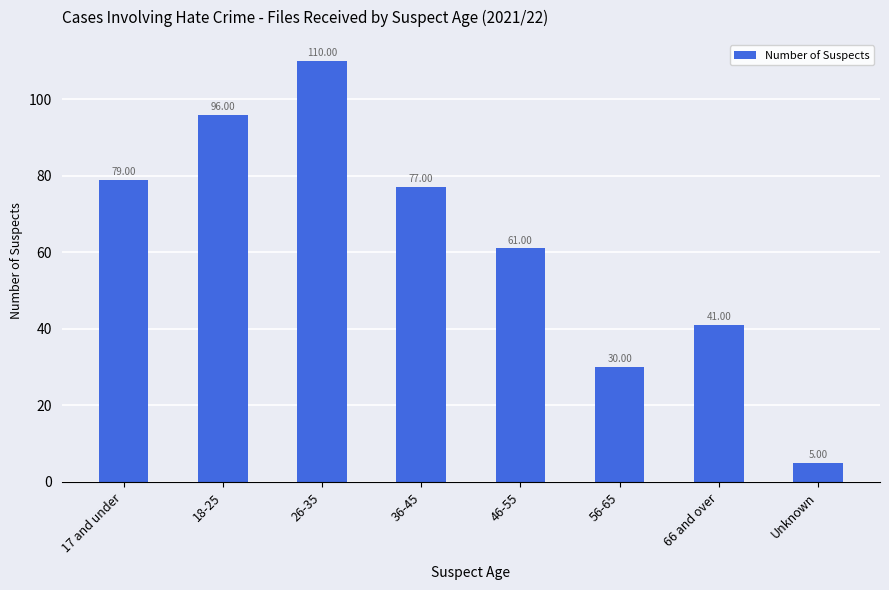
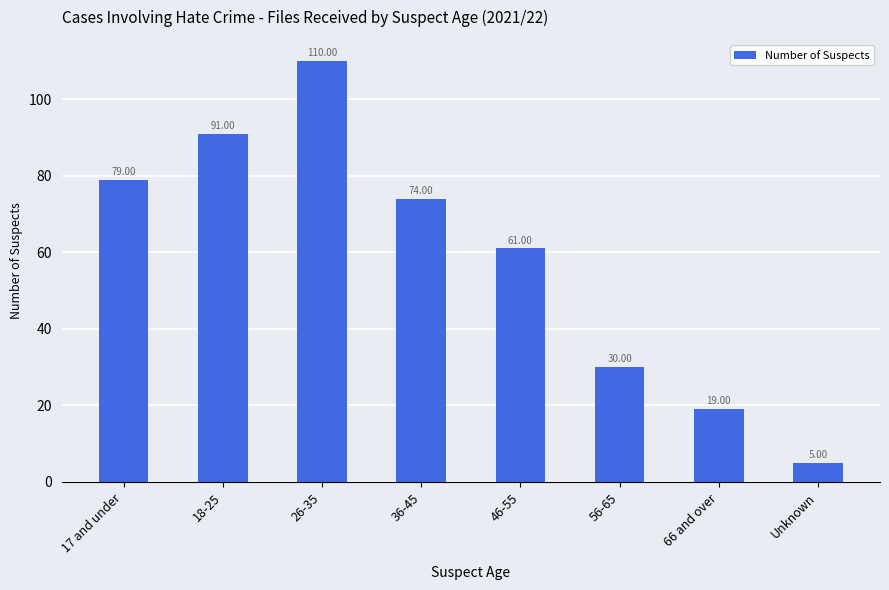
  {
    "17 and under": 79.00,
-   "18-25": 96.00,
+   "18-25": 91.00,
    "26-35": 110.00,
-   "36-45": 77.00,
+   "36-45": 74.00,
    "46-55": 61.00,
    "56-65": 30.00,
-   "66 and over": 41.00,
+   "66 and over": 19.00,
    "Unknown": 5.00
  }
